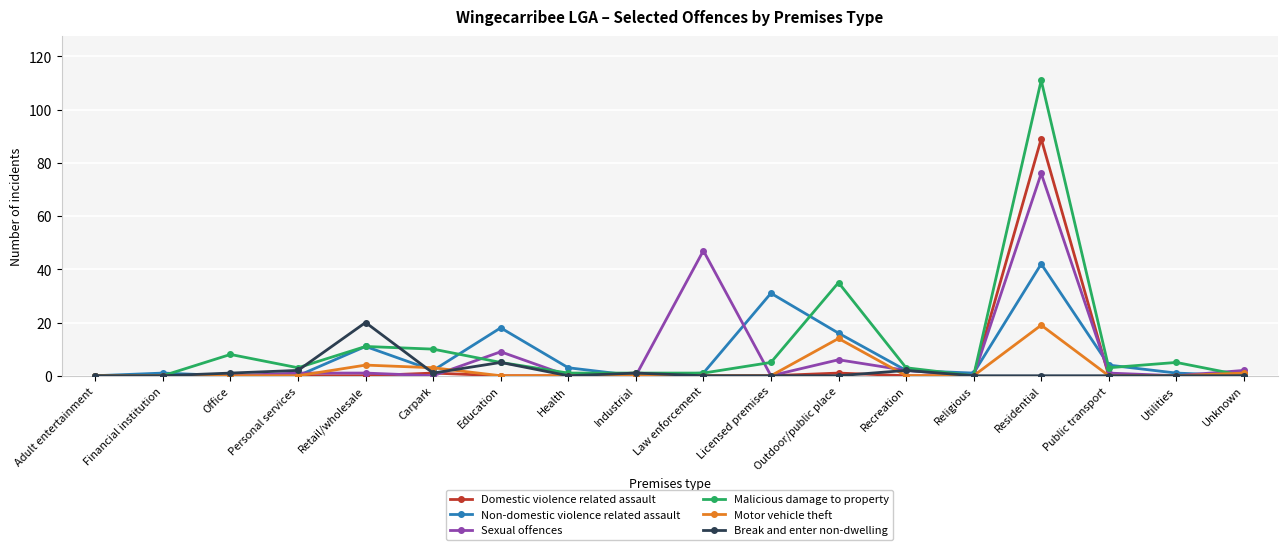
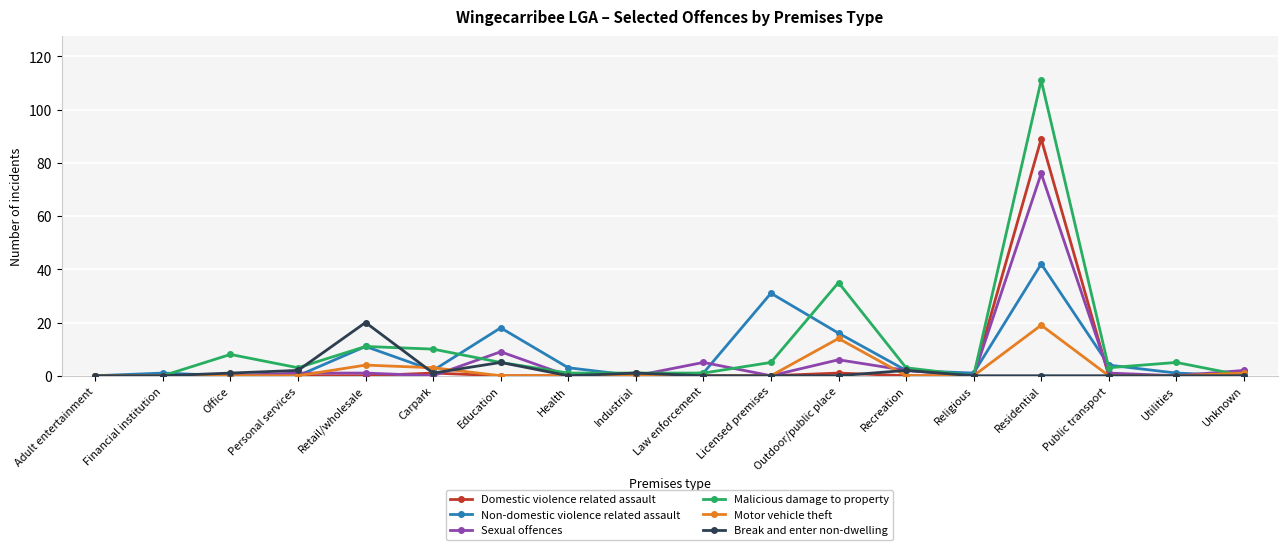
  {
    "Domestic violence related assault": {
      "Retail/wholesale": 0,
      "Outdoor/public place": 1,
      "Residential": 89
    },
    "Non-domestic violence related assault": {
      "Financial institution": 1,
      "Carpark": 2,
      "Education": 18,
      "Health": 3,
      "Licensed premises": 31,
      "Outdoor/public place": 16,
      "Religious": 1,
      "Residential": 42,
      "Public transport": 4,
      "Utilities": 1
    },
    "Sexual offences": {
      "Personal services": 1,
      "Retail/wholesale": 1,
      "Carpark": 0,
      "Education": 9,
-     "Law enforcement": 47,
+     "Law enforcement": 5,
      "Outdoor/public place": 6,
      "Residential": 76,
      "Public transport": 1,
      "Unknown": 2
    },
    "Malicious damage to property": {
      "Office": 8,
      "Personal services": 3,
      "Carpark": 10,
      "Health": 1,
      "Licensed premises": 5,
      "Outdoor/public place": 35,
      "Recreation": 3,
      "Residential": 111,
      "Public transport": 3,
      "Utilities": 5
    },
    "Motor vehicle theft": {
      "Retail/wholesale": 4,
      "Carpark": 3,
      "Outdoor/public place": 14,
      "Residential": 19
    },
    "Break and enter non-dwelling": {
      "Office": 1,
      "Personal services": 2,
      "Retail/wholesale": 20,
      "Outdoor/public place": 0,
      "Residential": 0
    }
  }
